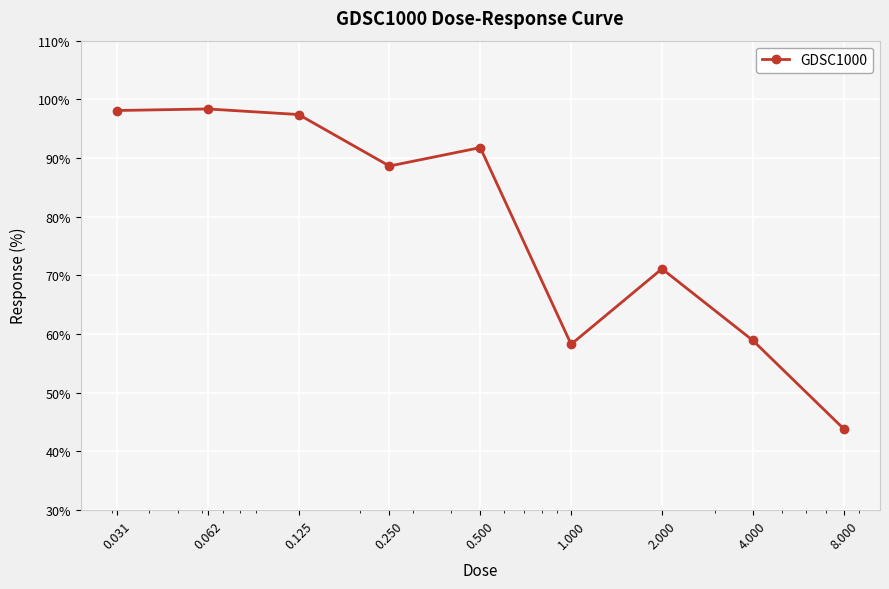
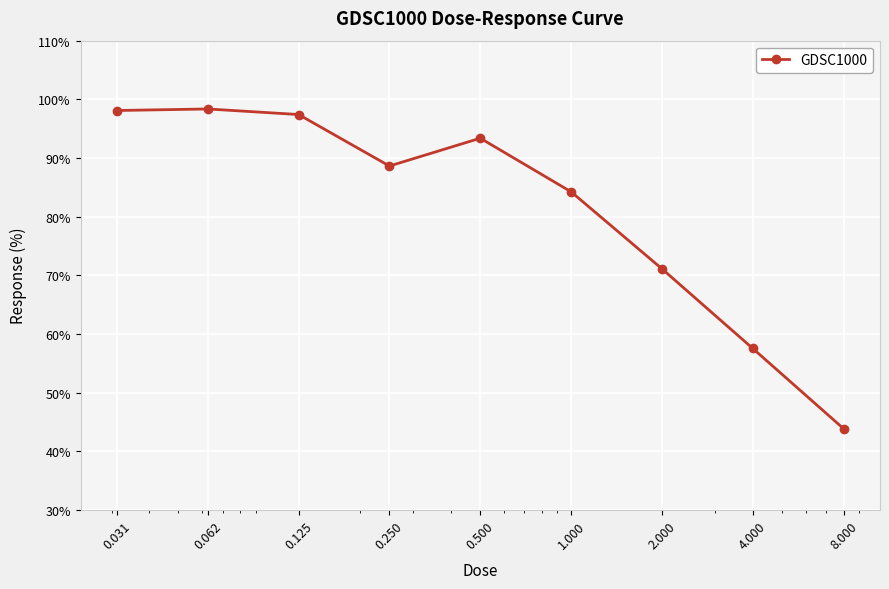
  {
    "0.031": "98%",
    "0.062": "98%",
    "0.125": "97%",
    "0.250": "89%",
-   "0.500": "92%",
-   "1.000": "58%",
+   "0.500": "93%",
+   "1.000": "84%",
    "2.000": "71%",
-   "4.000": "59%",
+   "4.000": "58%",
    "8.000": "44%"
  }
